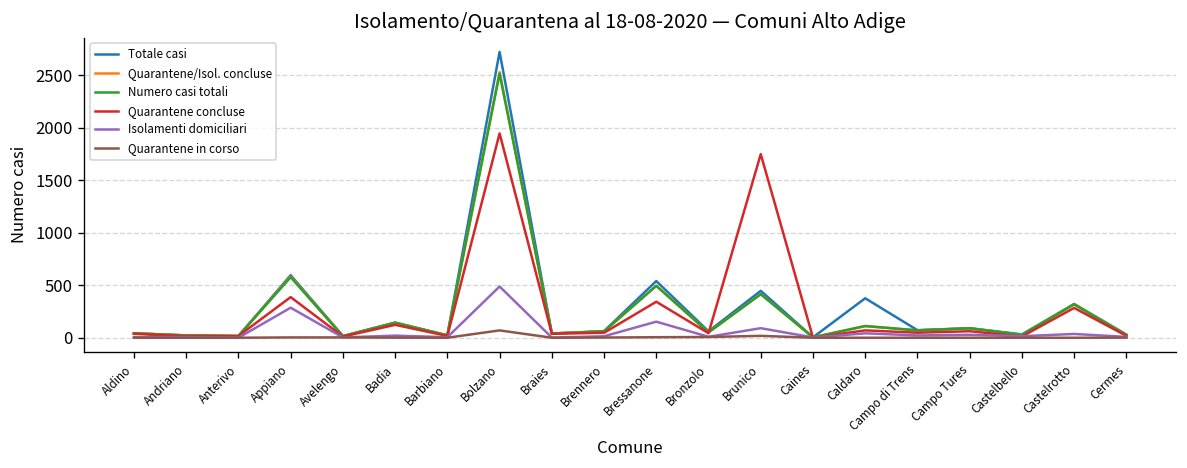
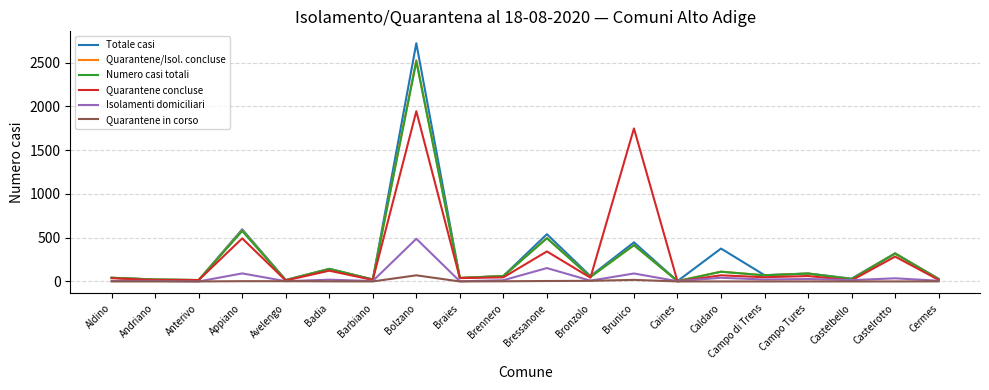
  {
    "Totale casi": {
      "Bolzano": 2700,
      "Bressanone": 500,
      "Brunico": 400,
      "Caldaro": 400
    },
    "Quarantene concluse": {
-     "Appiano": 400,
+     "Appiano": 500,
      "Bolzano": 1900,
      "Bressanone": 300,
      "Brunico": 1700,
      "Castelrotto": 300
    },
    "Isolamenti domiciliari": {
-     "Appiano": 300,
+     "Appiano": 100,
      "Bolzano": 500,
      "Bressanone": 200,
      "Brunico": 100,
      "Castelrotto": 0
    },
    "Quarantene in corso": {
      "Appiano": 0,
      "Bolzano": 100,
      "Bressanone": 0,
      "Brunico": 0,
      "Caldaro": 0,
      "Castelrotto": 0
    }
  }
